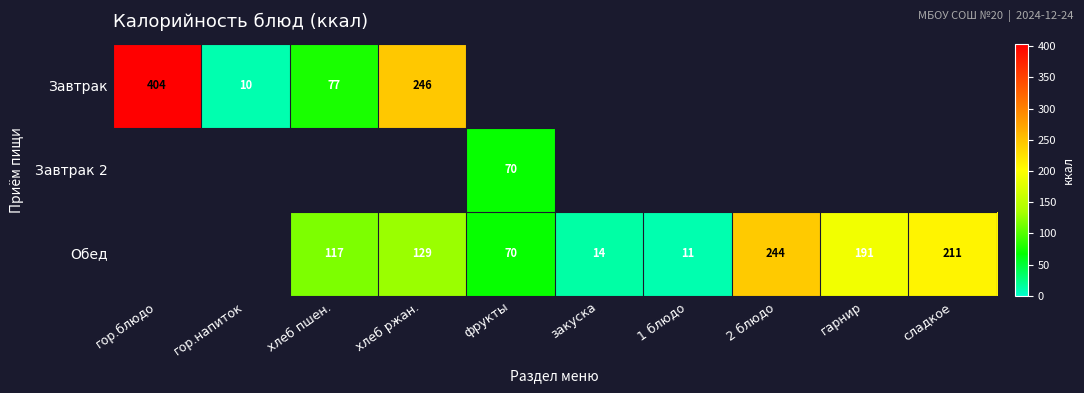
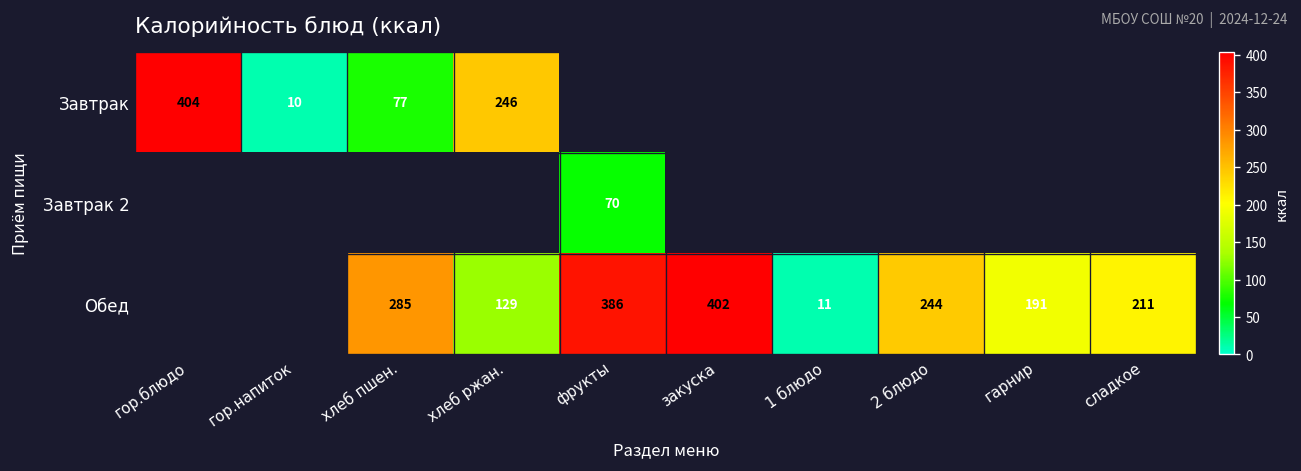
  {
    "Завтрак": {
      "гор.блюдо": 404,
      "гор.напиток": 10,
      "хлеб пшен.": 77,
      "хлеб ржан.": 246
    },
    "Завтрак 2": {
      "фрукты": 70
    },
    "Обед": {
-     "хлеб пшен.": 117,
+     "хлеб пшен.": 285,
      "хлеб ржан.": 129,
-     "фрукты": 70,
-     "закуска": 14,
+     "фрукты": 386,
+     "закуска": 402,
      "1 блюдо": 11,
      "2 блюдо": 244,
      "гарнир": 191,
      "сладкое": 211
    }
  }
